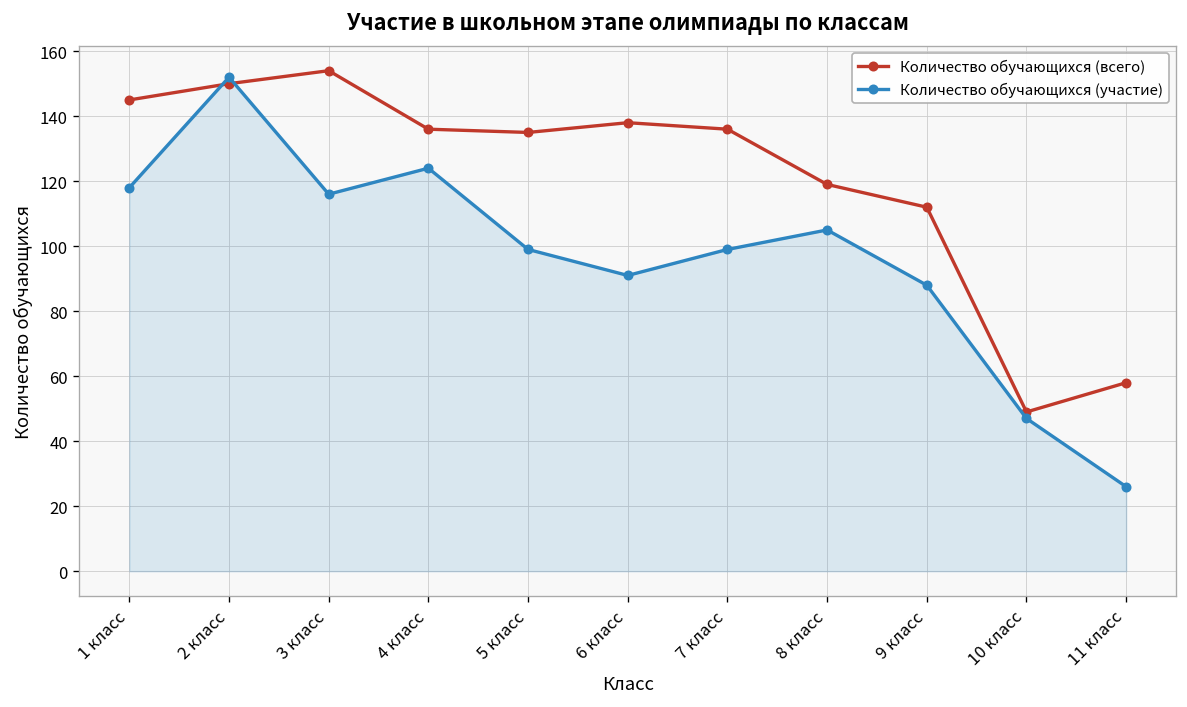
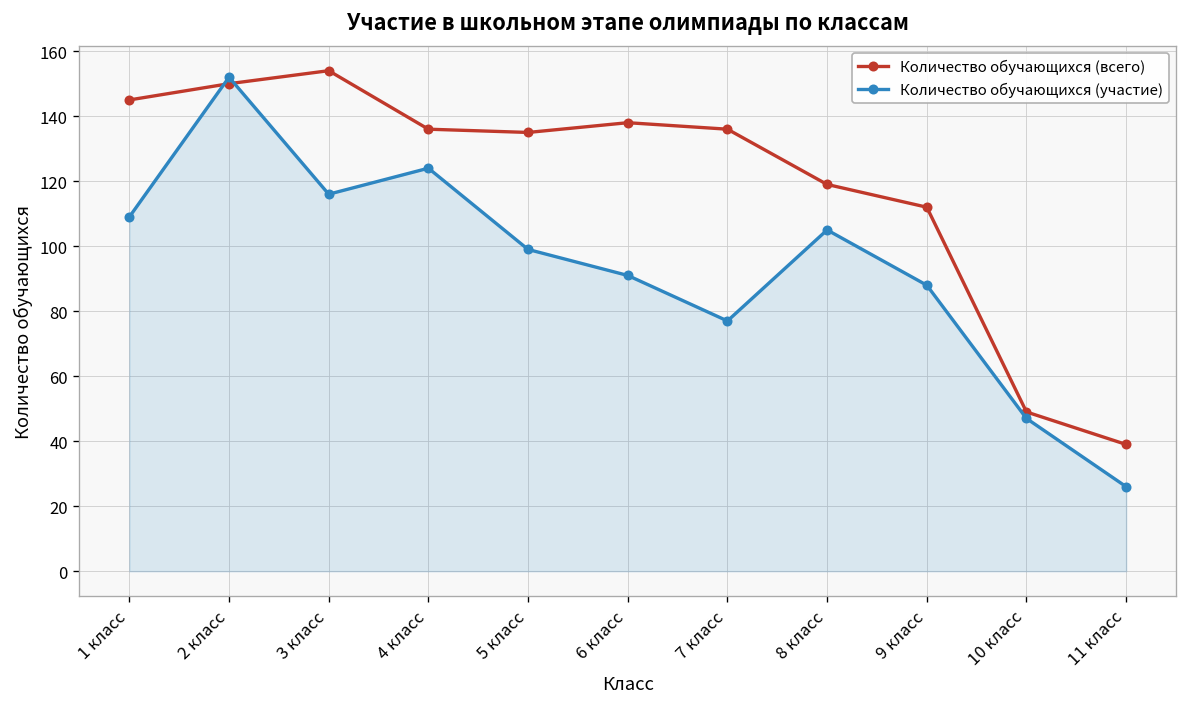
  {
    "Количество обучающихся (всего)": {
      "1 класс": 145,
      "2 класс": 150,
      "3 класс": 154,
      "4 класс": 136,
      "5 класс": 135,
      "6 класс": 138,
      "7 класс": 136,
      "8 класс": 119,
      "9 класс": 112,
      "10 класс": 49,
-     "11 класс": 58
+     "11 класс": 39
    },
    "Количество обучающихся (участие)": {
-     "1 класс": 118,
+     "1 класс": 109,
      "2 класс": 152,
      "3 класс": 116,
      "4 класс": 124,
      "5 класс": 99,
      "6 класс": 91,
-     "7 класс": 99,
+     "7 класс": 77,
      "8 класс": 105,
      "9 класс": 88,
      "10 класс": 47,
      "11 класс": 26
    }
  }
